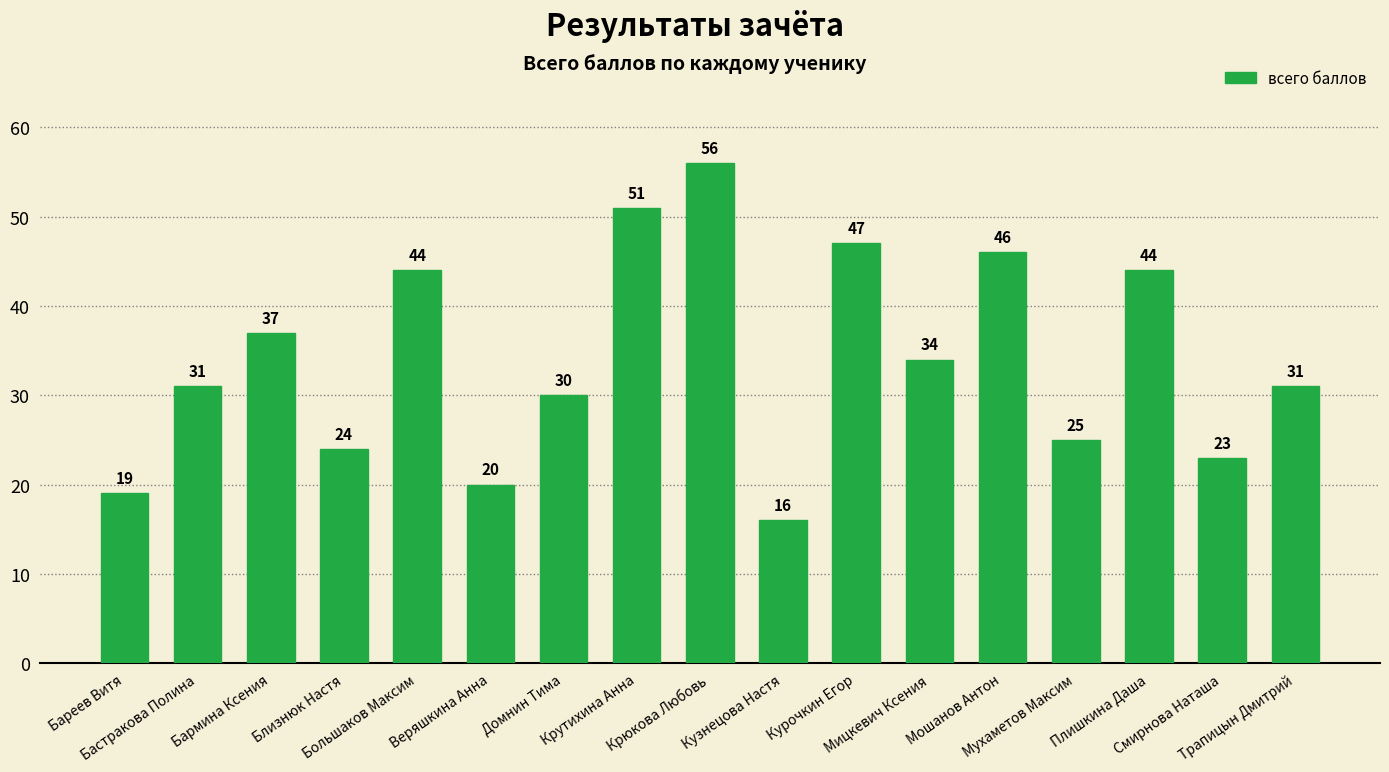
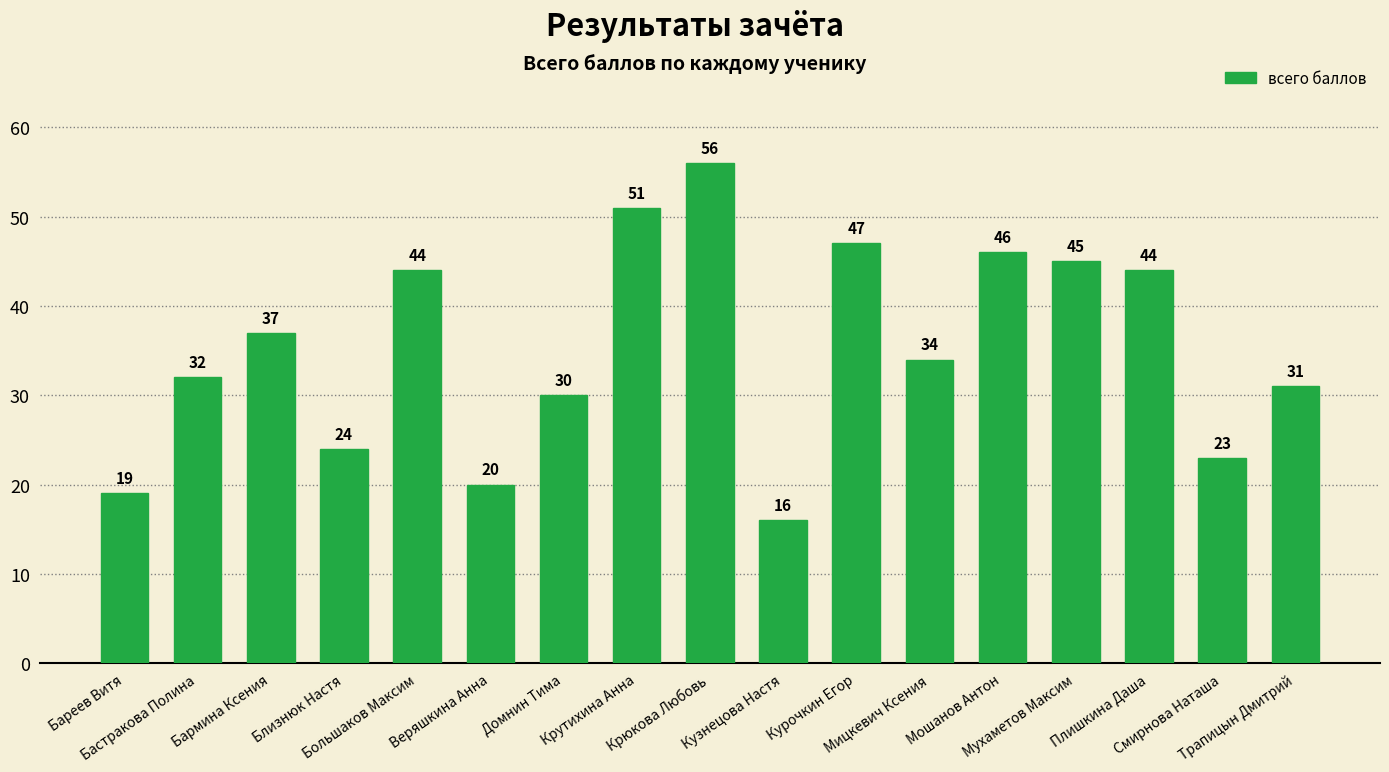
  {
    "Бареев Витя": 19,
-   "Бастракова Полина": 31,
+   "Бастракова Полина": 32,
    "Бармина Ксения": 37,
    "Близнюк Настя": 24,
    "Большаков Максим": 44,
    "Веряшкина Анна": 20,
    "Домнин Тима": 30,
    "Крутихина Анна": 51,
    "Крюкова Любовь": 56,
    "Кузнецова Настя": 16,
    "Курочкин Егор": 47,
    "Мицкевич Ксения": 34,
    "Мошанов Антон": 46,
-   "Мухаметов Максим": 25,
+   "Мухаметов Максим": 45,
    "Плишкина Даша": 44,
    "Смирнова Наташа": 23,
    "Трапицын Дмитрий": 31
  }
